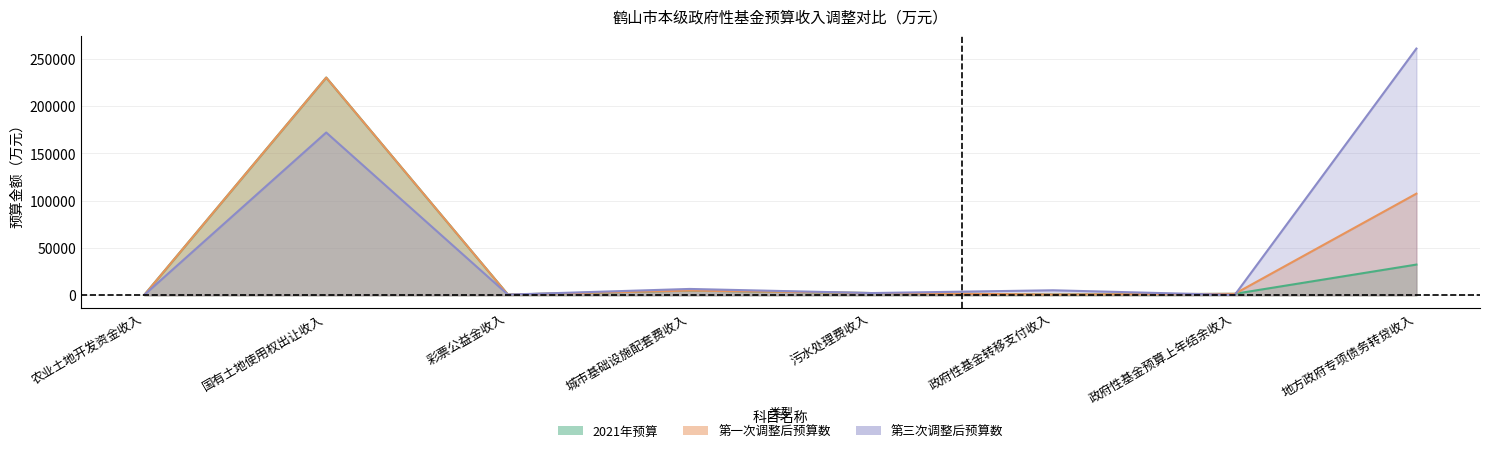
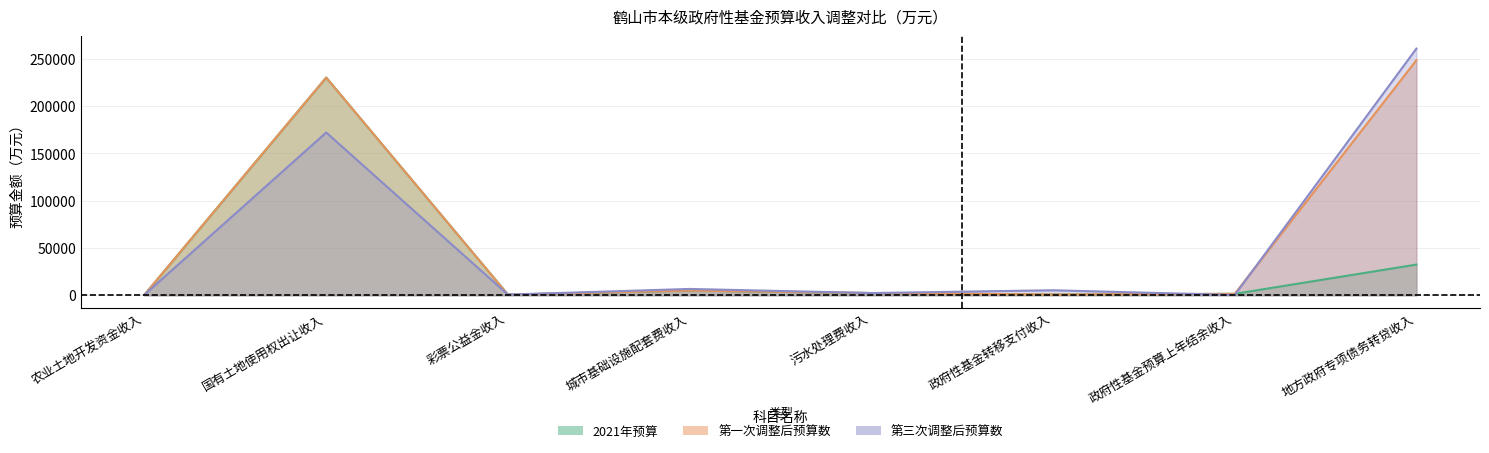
  {
    "第一次调整后预算数": {
-     "地方政府专项债务转贷收入": 110000
+     "地方政府专项债务转贷收入": 250000
    }
  }
